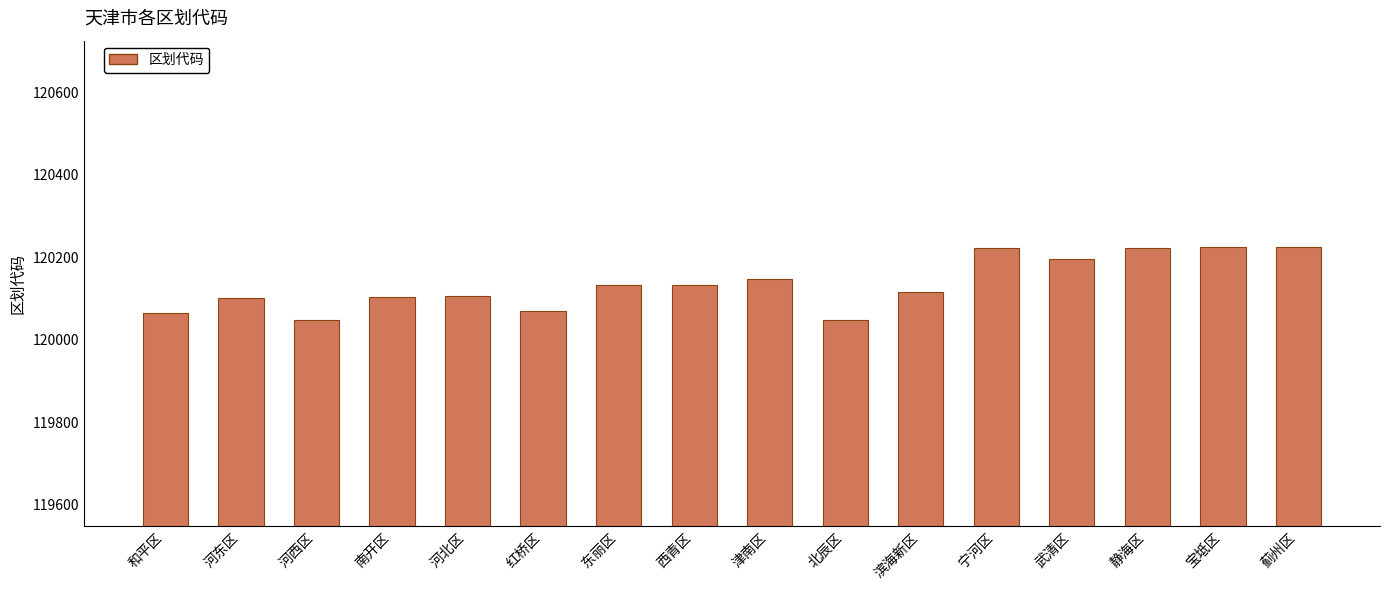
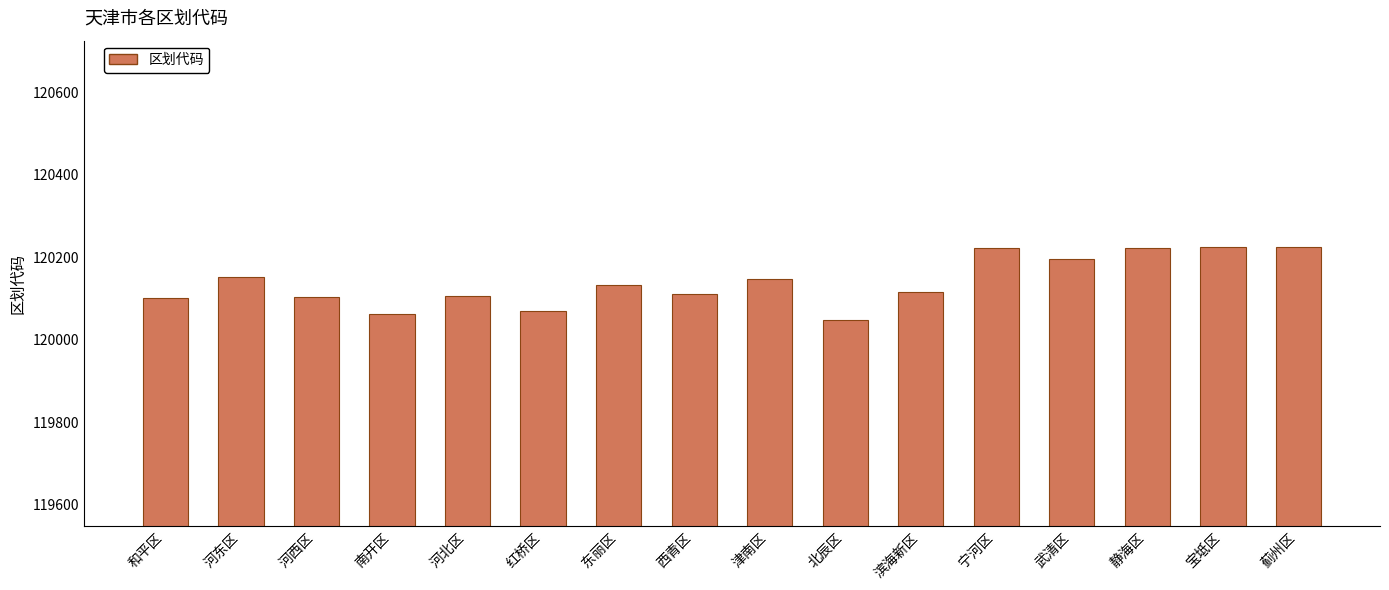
  {
-   "和平区": 120060,
-   "河东区": 120100,
-   "河西区": 120050,
-   "南开区": 120100,
+   "和平区": 120100,
+   "河东区": 120150,
+   "河西区": 120100,
+   "南开区": 120060,
    "河北区": 120110,
    "红桥区": 120070,
    "东丽区": 120130,
-   "西青区": 120130,
+   "西青区": 120110,
    "津南区": 120150,
    "北辰区": 120050,
    "滨海新区": 120120,
    "宁河区": 120220,
    "武清区": 120200,
    "静海区": 120220,
    "宝坻区": 120220,
    "蓟州区": 120230
  }
